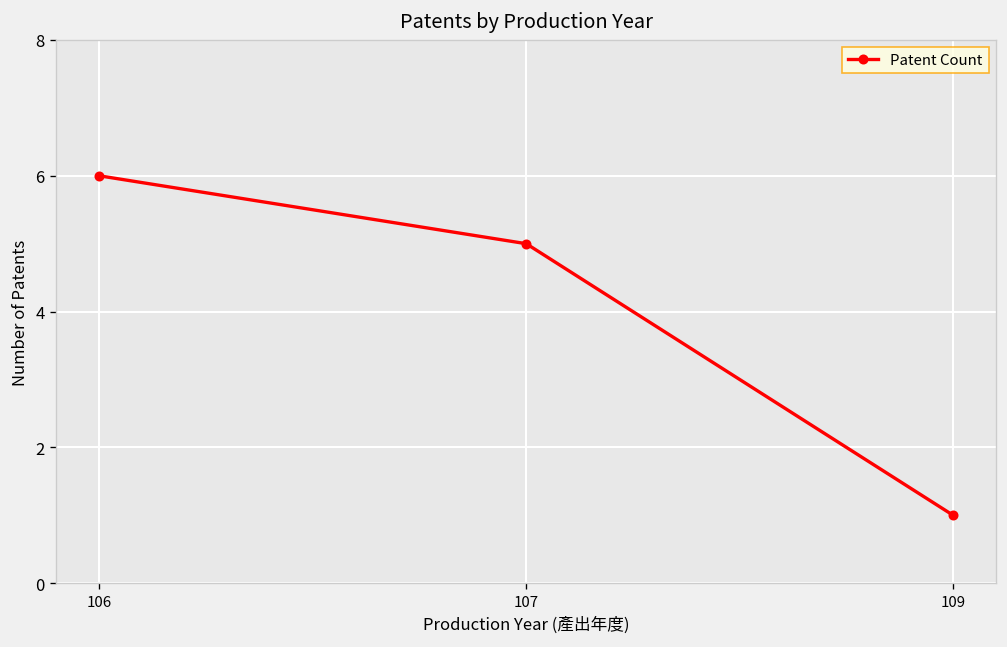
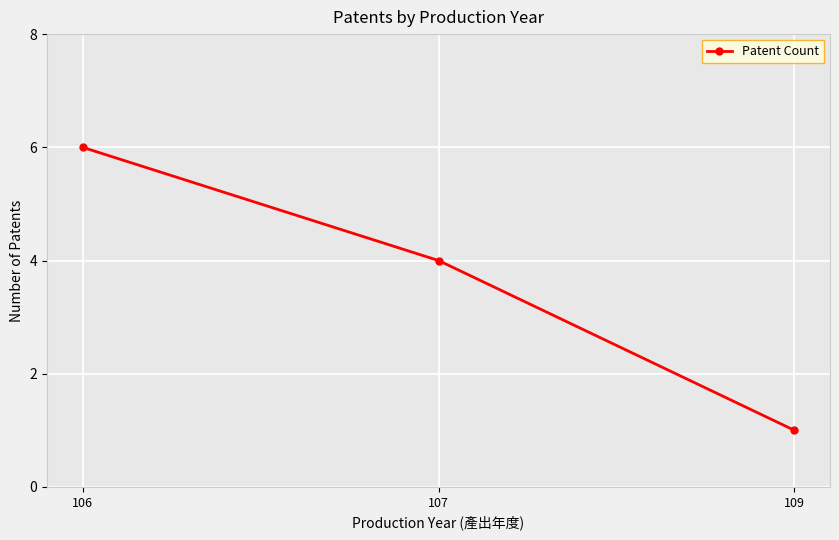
  {
    "106": 6,
-   "107": 5,
+   "107": 4,
    "109": 1
  }
